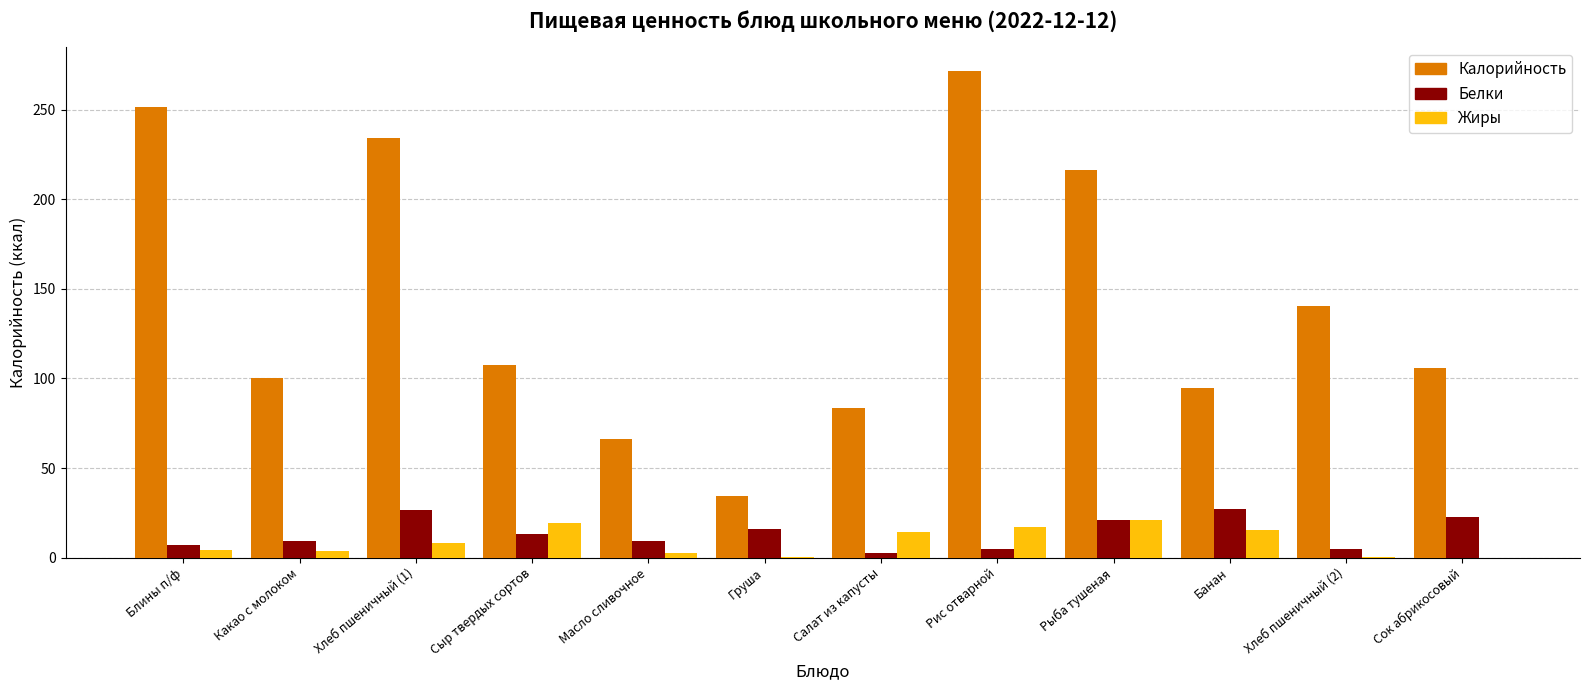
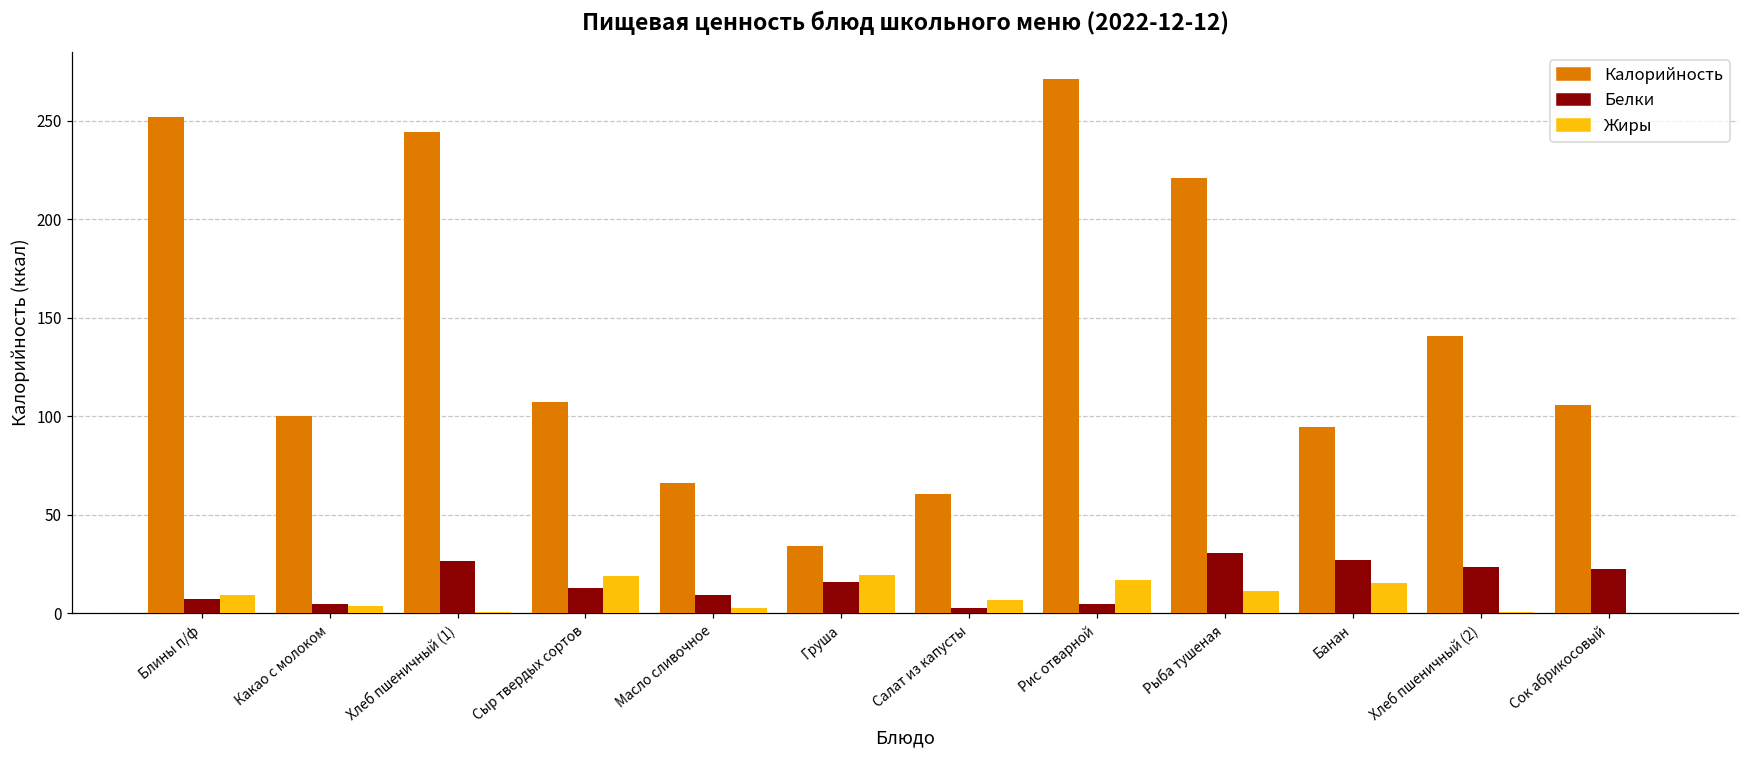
  {
    "Калорийность": {
      "Блины п/ф": 252,
      "Какао с молоком": 100,
-     "Хлеб пшеничный (1)": 234,
+     "Хлеб пшеничный (1)": 245,
      "Сыр твердых сортов": 108,
      "Масло сливочное": 66,
      "Груша": 34,
-     "Салат из капусты": 83,
+     "Салат из капусты": 61,
      "Рис отварной": 271,
-     "Рыба тушеная": 216,
+     "Рыба тушеная": 221,
      "Банан": 95,
      "Хлеб пшеничный (2)": 141,
      "Сок абрикосовый": 106
    },
    "Белки": {
      "Блины п/ф": 7,
-     "Какао с молоком": 9,
+     "Какао с молоком": 5,
      "Хлеб пшеничный (1)": 27,
      "Сыр твердых сортов": 13,
      "Масло сливочное": 9,
      "Груша": 16,
      "Салат из капусты": 3,
      "Рис отварной": 5,
-     "Рыба тушеная": 21,
+     "Рыба тушеная": 31,
      "Банан": 27,
-     "Хлеб пшеничный (2)": 5,
+     "Хлеб пшеничный (2)": 24,
      "Сок абрикосовый": 22
    },
    "Жиры": {
-     "Блины п/ф": 4,
+     "Блины п/ф": 9,
      "Какао с молоком": 4,
-     "Хлеб пшеничный (1)": 8,
+     "Хлеб пшеничный (1)": 1,
      "Сыр твердых сортов": 19,
      "Масло сливочное": 3,
-     "Груша": 0,
-     "Салат из капусты": 15,
+     "Груша": 20,
+     "Салат из капусты": 7,
      "Рис отварной": 17,
-     "Рыба тушеная": 21,
+     "Рыба тушеная": 11,
      "Банан": 16,
      "Сок абрикосовый": 0
    }
  }
